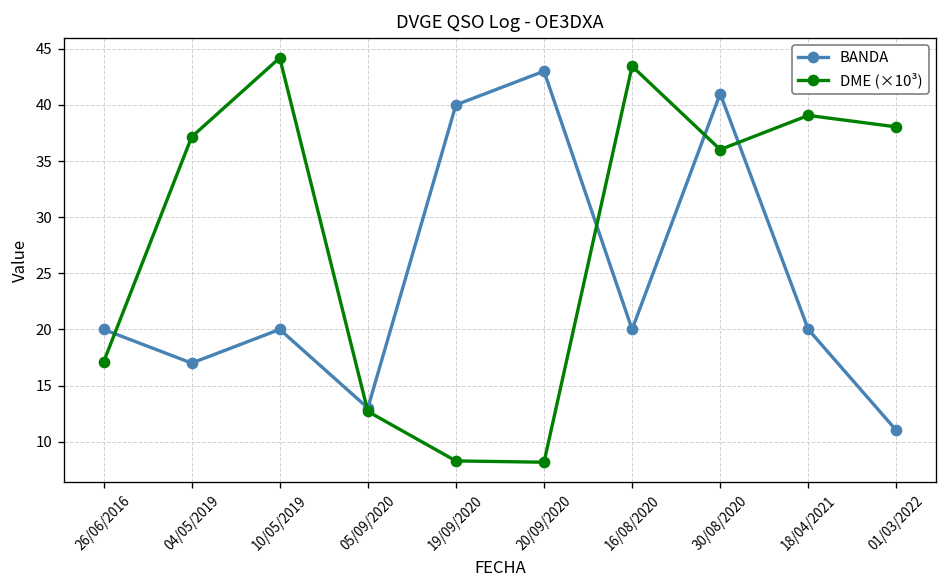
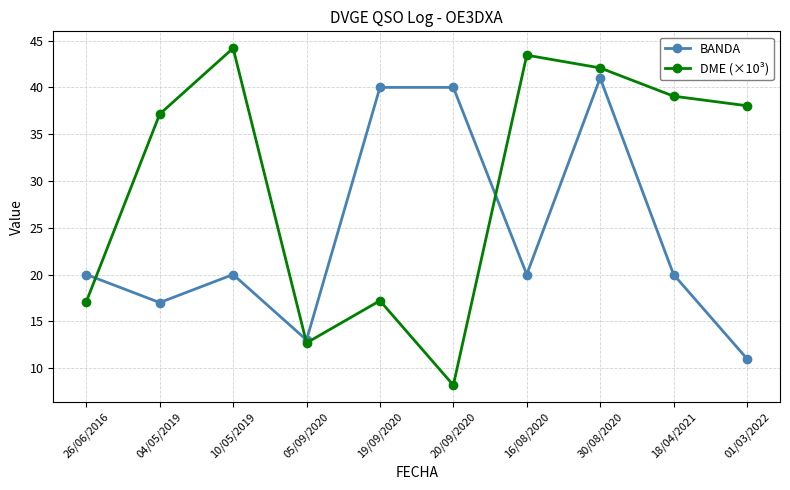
  {
    "BANDA": {
      "26/06/2016": 20,
      "04/05/2019": 17,
      "10/05/2019": 20,
      "05/09/2020": 13,
      "19/09/2020": 40,
-     "20/09/2020": 43,
+     "20/09/2020": 40,
      "16/08/2020": 20,
      "30/08/2020": 41,
      "18/04/2021": 20,
      "01/03/2022": 11
    },
    "DME (×10³)": {
      "26/06/2016": 17,
      "04/05/2019": 37,
      "10/05/2019": 44,
      "05/09/2020": 13,
-     "19/09/2020": 8,
+     "19/09/2020": 17,
      "20/09/2020": 8,
      "16/08/2020": 43,
-     "30/08/2020": 36,
+     "30/08/2020": 42,
      "18/04/2021": 39,
      "01/03/2022": 38
    }
  }
